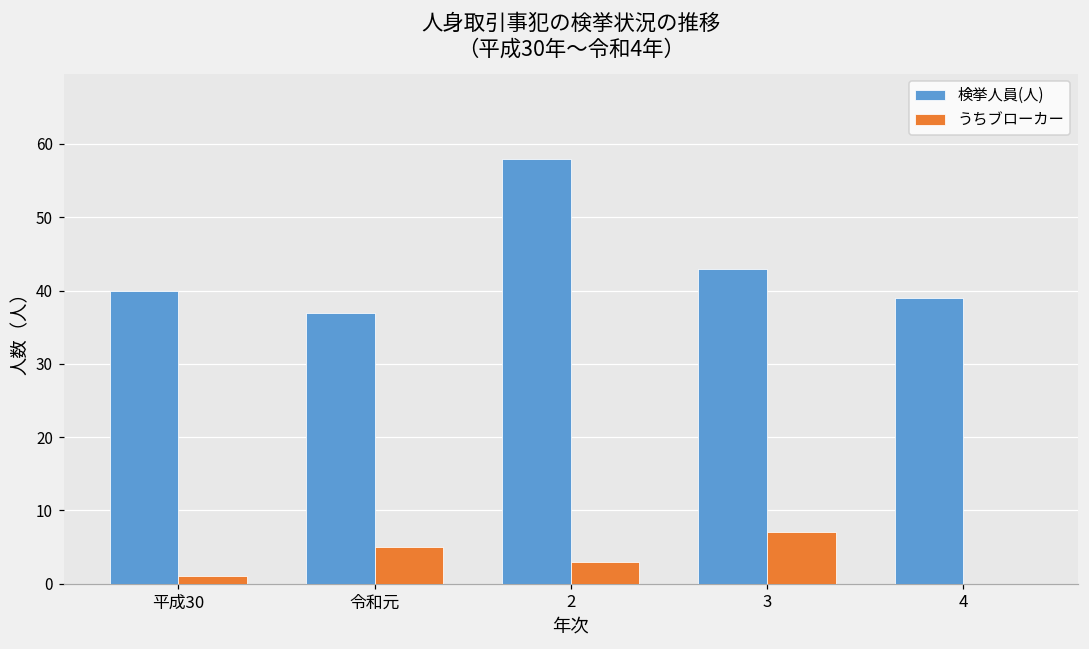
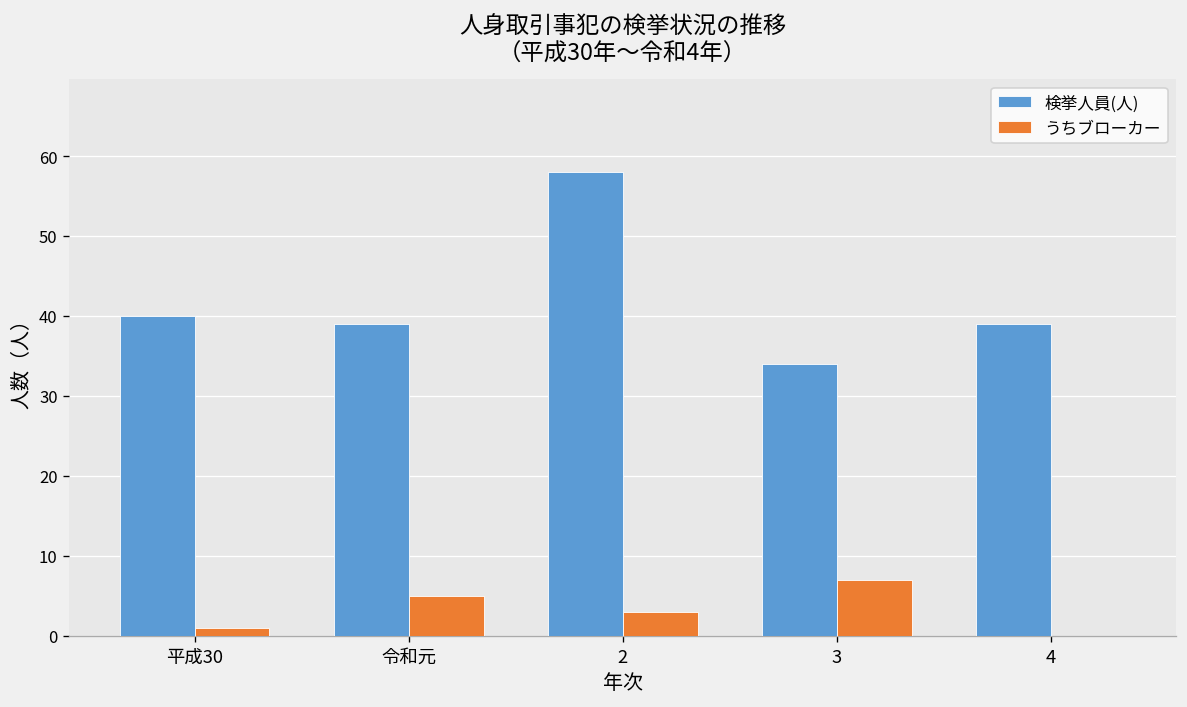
  {
    "検挙人員(人)": {
      "平成30": 40,
-     "令和元": 37,
+     "令和元": 39,
      "2": 58,
-     "3": 43,
+     "3": 34,
      "4": 39
    },
    "うちブローカー": {
      "平成30": 1,
      "令和元": 5,
      "2": 3,
      "3": 7,
      "4": 0
    }
  }
